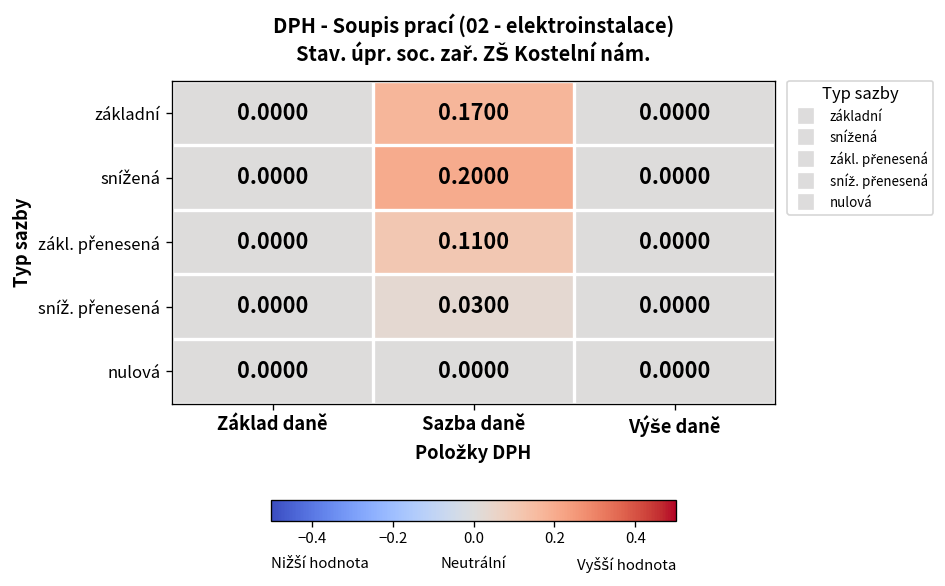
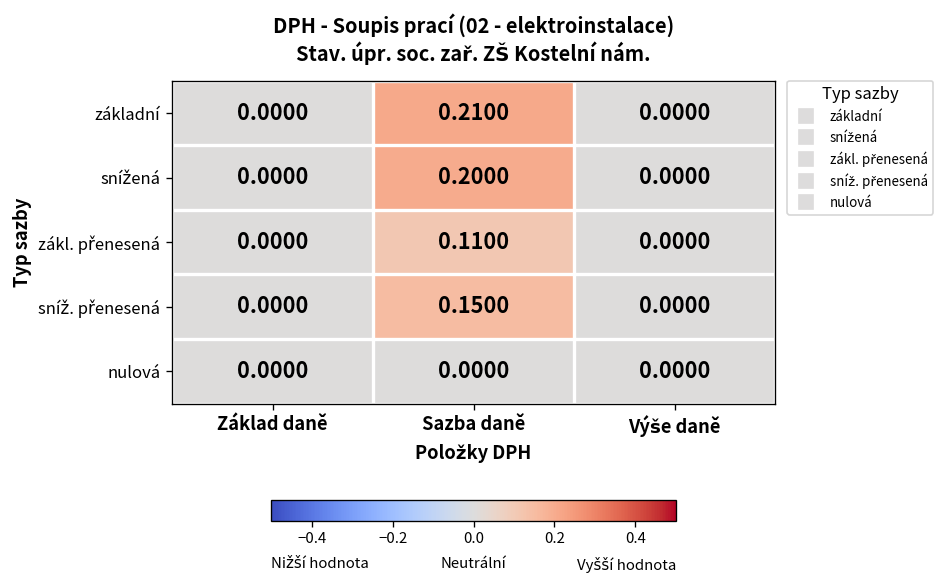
  {
    "základní": {
      "Základ daně": 0.0000,
-     "Sazba daně": 0.1700,
+     "Sazba daně": 0.2100,
      "Výše daně": 0.0000
    },
    "snížená": {
      "Základ daně": 0.0000,
      "Sazba daně": 0.2000,
      "Výše daně": 0.0000
    },
    "zákl. přenesená": {
      "Základ daně": 0.0000,
      "Sazba daně": 0.1100,
      "Výše daně": 0.0000
    },
    "sníž. přenesená": {
      "Základ daně": 0.0000,
-     "Sazba daně": 0.0300,
+     "Sazba daně": 0.1500,
      "Výše daně": 0.0000
    },
    "nulová": {
      "Základ daně": 0.0000,
      "Sazba daně": 0.0000,
      "Výše daně": 0.0000
    }
  }
